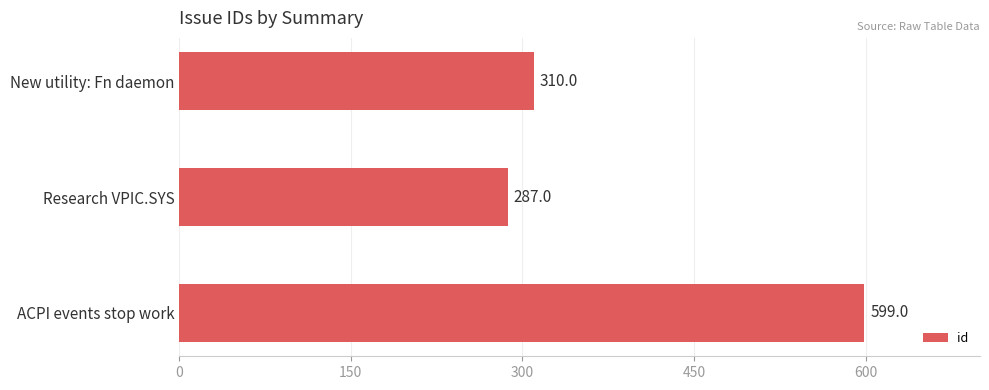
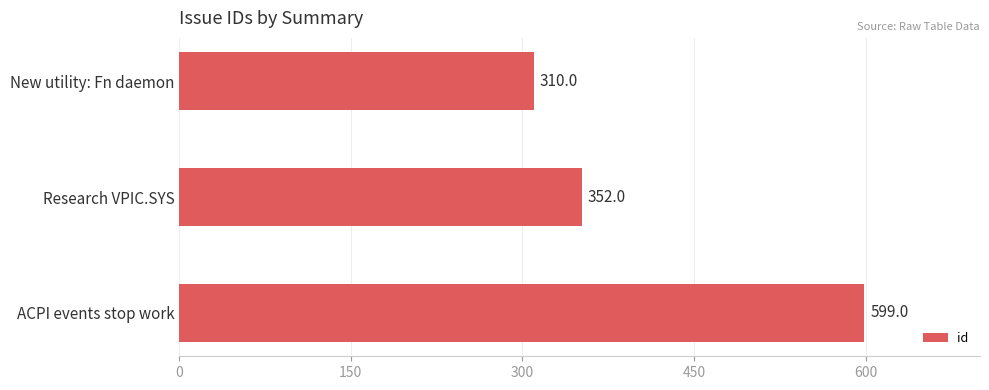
  {
    "New utility: Fn daemon": 310.0,
-   "Research VPIC.SYS": 287.0,
+   "Research VPIC.SYS": 352.0,
    "ACPI events stop work": 599.0
  }
